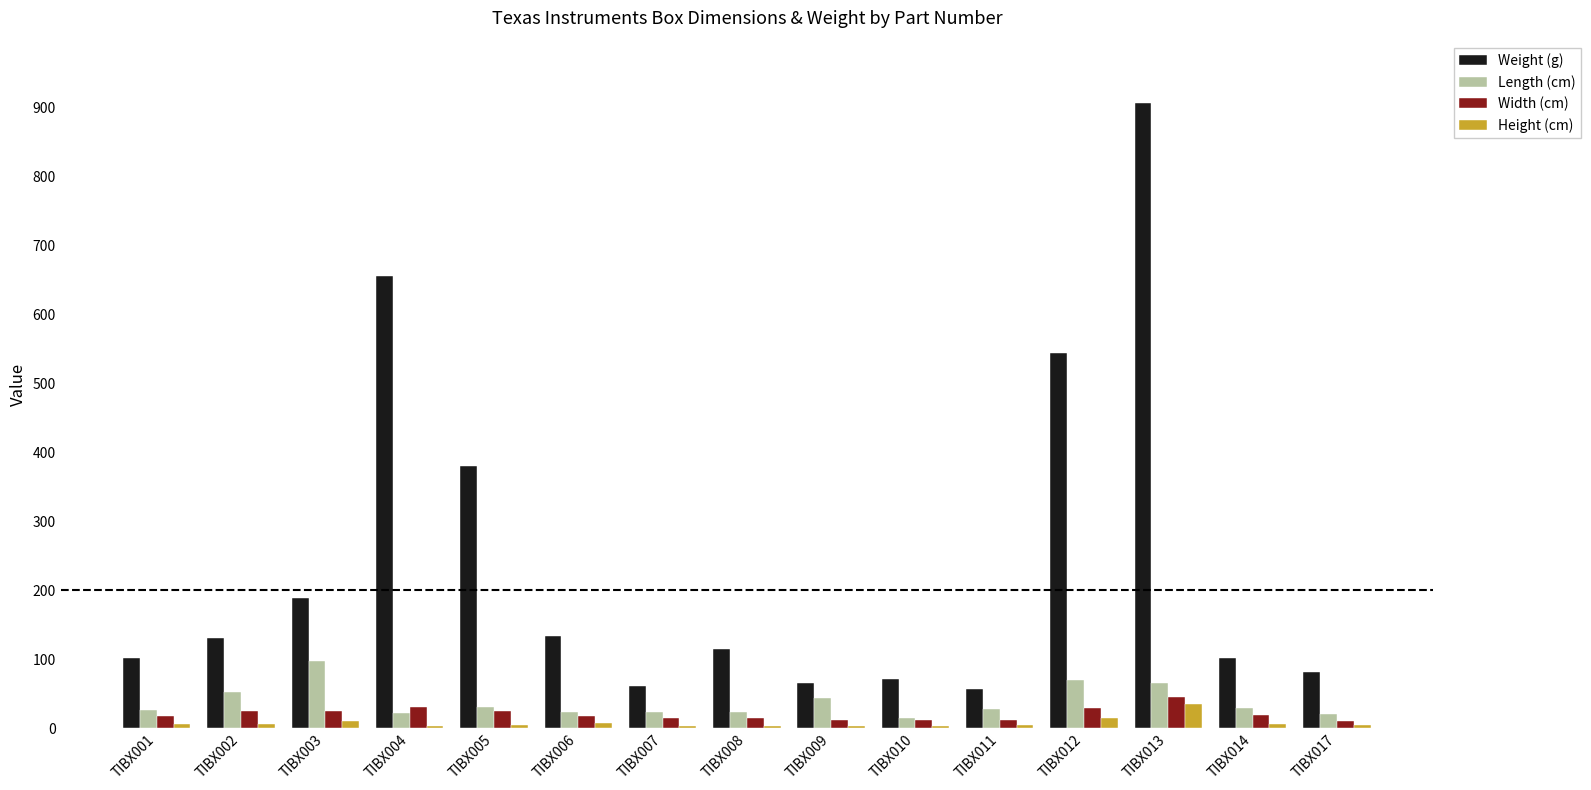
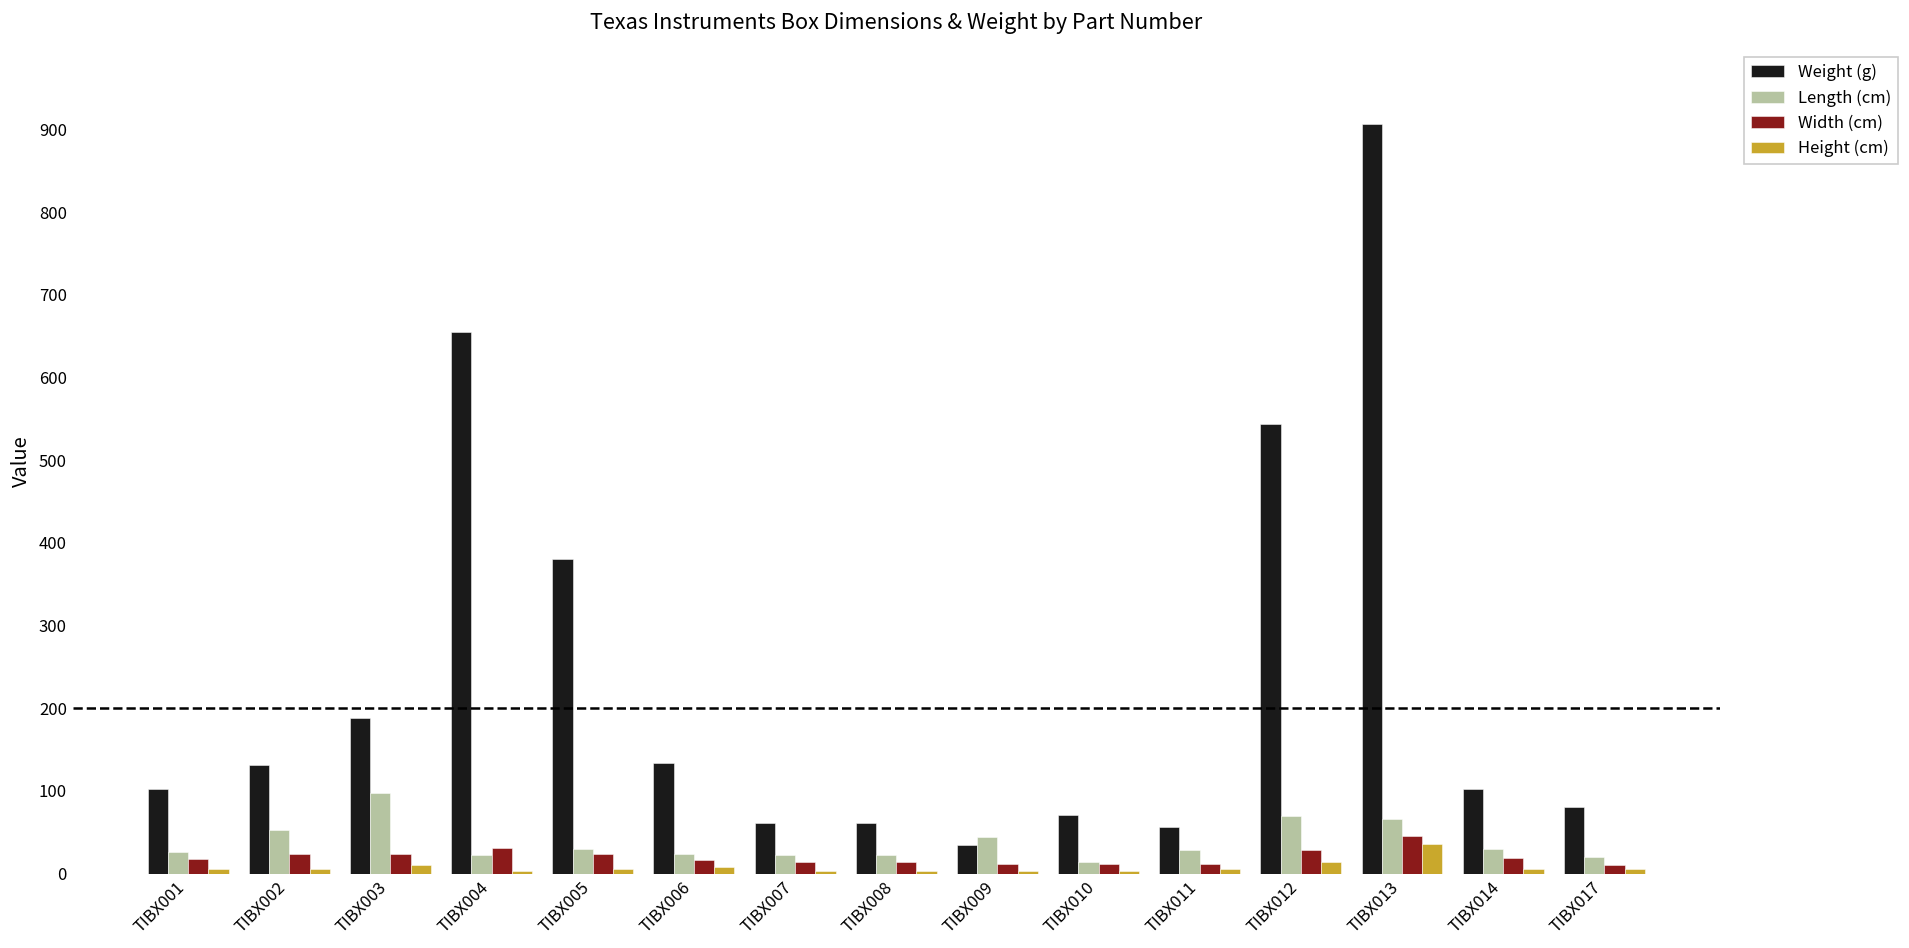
  {
    "Weight (g)": {
      "TIBX001": 100,
      "TIBX002": 130,
      "TIBX003": 190,
      "TIBX004": 660,
      "TIBX005": 380,
      "TIBX006": 130,
      "TIBX007": 60,
-     "TIBX008": 110,
-     "TIBX009": 70,
+     "TIBX008": 60,
+     "TIBX009": 40,
      "TIBX010": 70,
      "TIBX011": 60,
      "TIBX012": 540,
      "TIBX013": 910,
      "TIBX014": 100,
      "TIBX017": 80
    },
    "Length (cm)": {
      "TIBX001": 30,
      "TIBX002": 50,
      "TIBX003": 100,
      "TIBX004": 20,
      "TIBX005": 30,
      "TIBX006": 20,
      "TIBX007": 20,
      "TIBX008": 20,
      "TIBX009": 40,
      "TIBX010": 10,
      "TIBX011": 30,
      "TIBX012": 70,
      "TIBX013": 70,
      "TIBX014": 30,
      "TIBX017": 20
    },
    "Width (cm)": {
      "TIBX001": 20,
      "TIBX002": 20,
      "TIBX003": 20,
      "TIBX004": 30,
      "TIBX005": 20,
      "TIBX006": 20,
      "TIBX007": 10,
      "TIBX008": 10,
      "TIBX009": 10,
      "TIBX010": 10,
      "TIBX011": 10,
      "TIBX012": 30,
      "TIBX013": 50,
      "TIBX014": 20,
      "TIBX017": 10
    },
    "Height (cm)": {
      "TIBX001": 10,
      "TIBX002": 10,
      "TIBX003": 10,
      "TIBX005": 10,
      "TIBX006": 10,
      "TIBX011": 10,
      "TIBX012": 10,
      "TIBX013": 40,
      "TIBX014": 10,
      "TIBX017": 10
    }
  }
